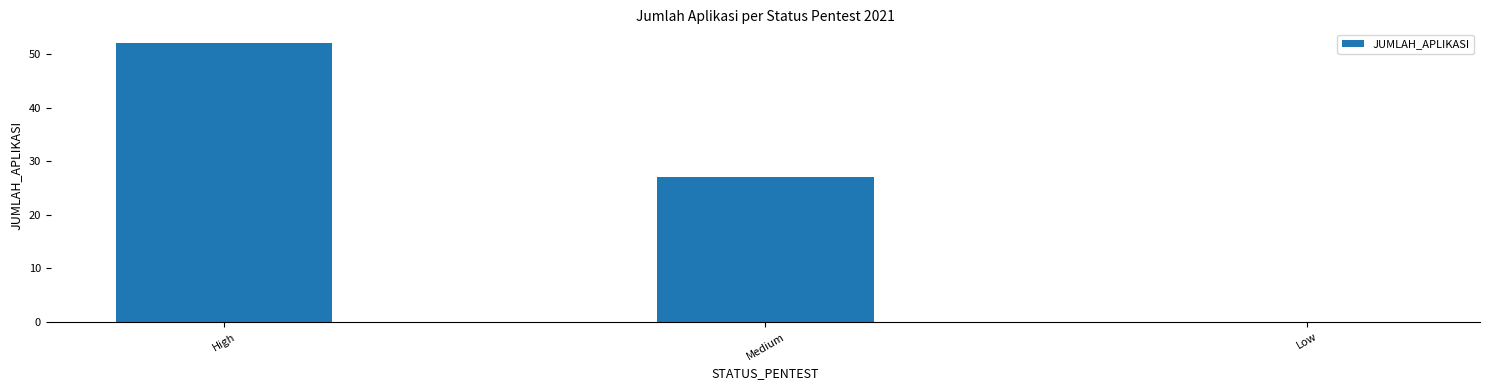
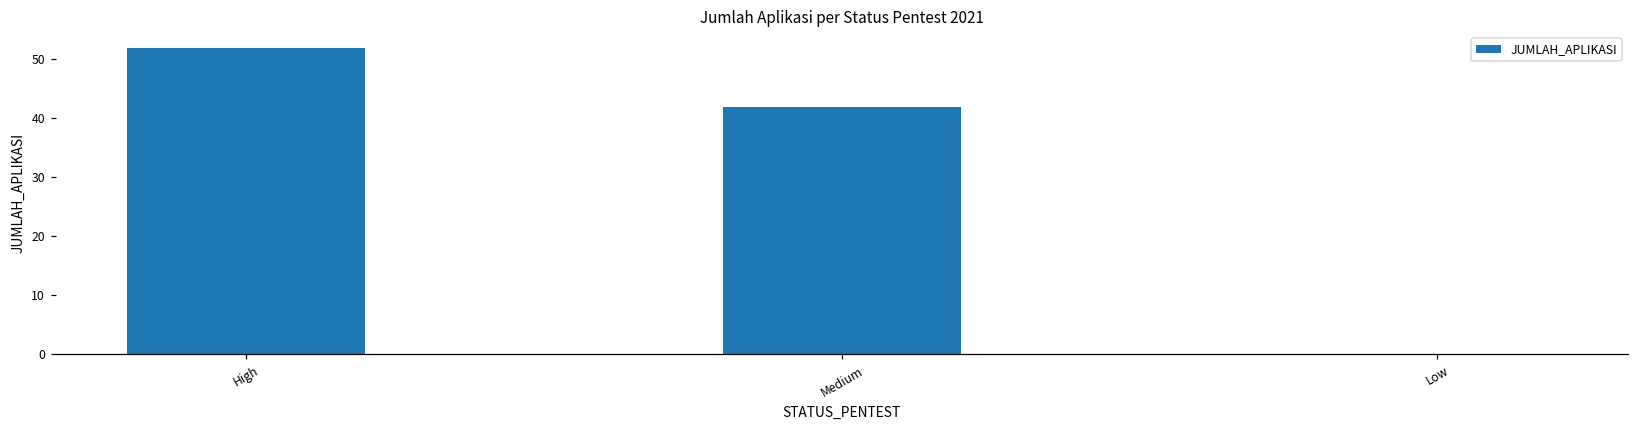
  {
    "High": 52,
-   "Medium": 27,
+   "Medium": 42,
    "Low": 0
  }
